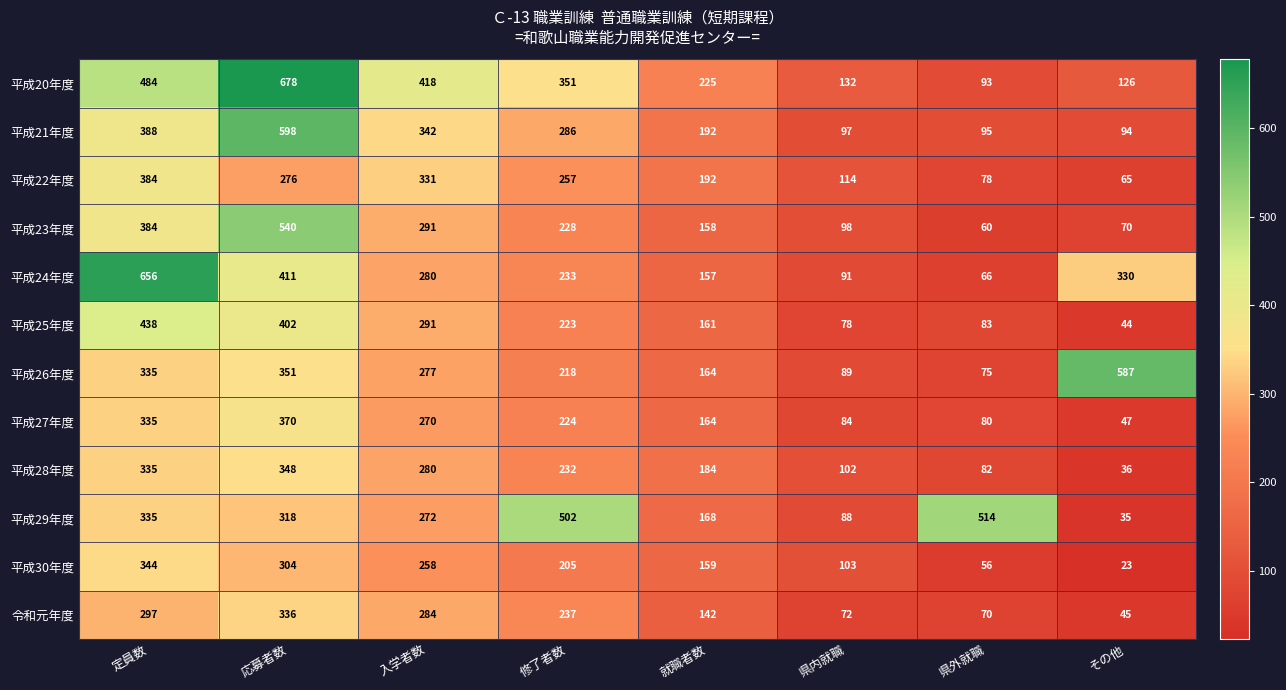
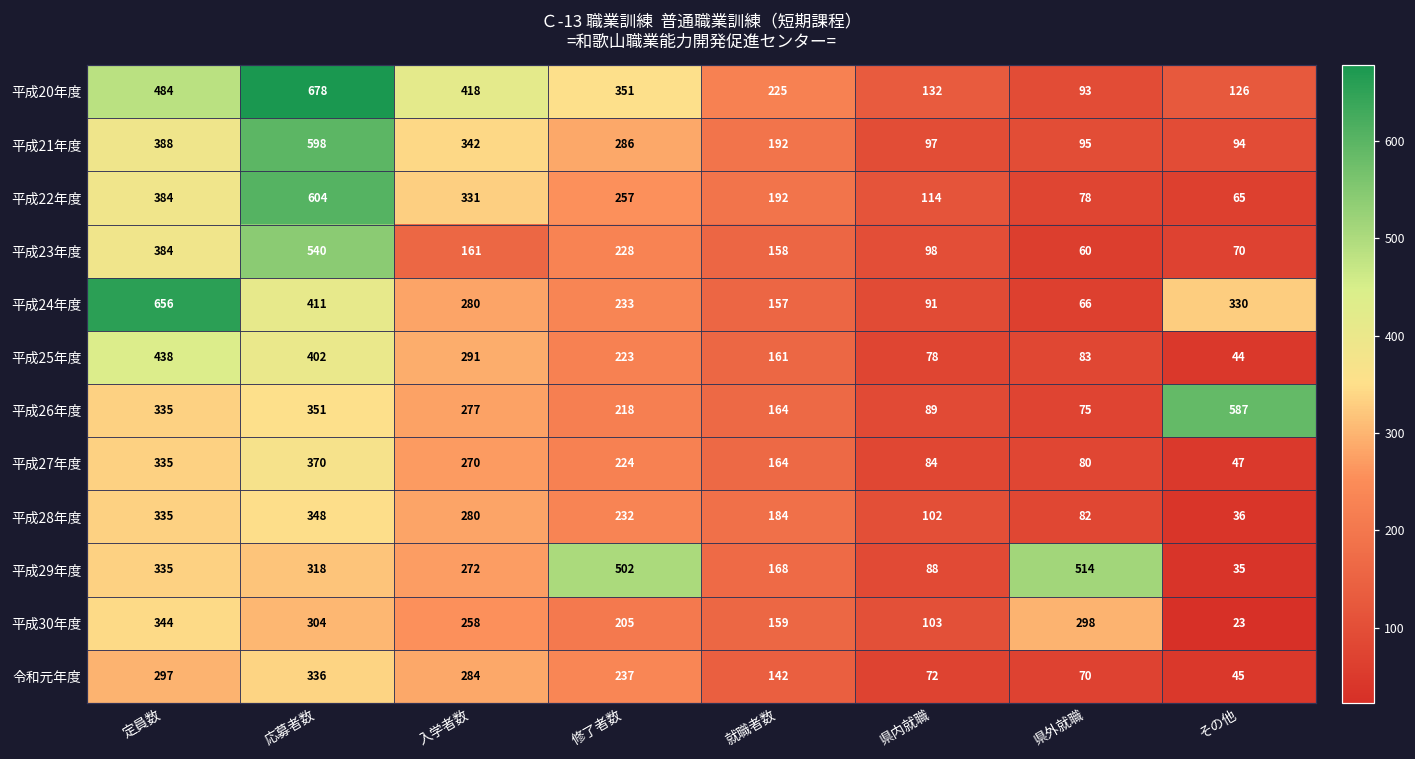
  {
    "平成20年度": {
      "定員数": 484,
      "応募者数": 678,
      "入学者数": 418,
      "修了者数": 351,
      "就職者数": 225,
      "県内就職": 132,
      "県外就職": 93,
      "その他": 126
    },
    "平成21年度": {
      "定員数": 388,
      "応募者数": 598,
      "入学者数": 342,
      "修了者数": 286,
      "就職者数": 192,
      "県内就職": 97,
      "県外就職": 95,
      "その他": 94
    },
    "平成22年度": {
      "定員数": 384,
-     "応募者数": 276,
+     "応募者数": 604,
      "入学者数": 331,
      "修了者数": 257,
      "就職者数": 192,
      "県内就職": 114,
      "県外就職": 78,
      "その他": 65
    },
    "平成23年度": {
      "定員数": 384,
      "応募者数": 540,
-     "入学者数": 291,
+     "入学者数": 161,
      "修了者数": 228,
      "就職者数": 158,
      "県内就職": 98,
      "県外就職": 60,
      "その他": 70
    },
    "平成24年度": {
      "定員数": 656,
      "応募者数": 411,
      "入学者数": 280,
      "修了者数": 233,
      "就職者数": 157,
      "県内就職": 91,
      "県外就職": 66,
      "その他": 330
    },
    "平成25年度": {
      "定員数": 438,
      "応募者数": 402,
      "入学者数": 291,
      "修了者数": 223,
      "就職者数": 161,
      "県内就職": 78,
      "県外就職": 83,
      "その他": 44
    },
    "平成26年度": {
      "定員数": 335,
      "応募者数": 351,
      "入学者数": 277,
      "修了者数": 218,
      "就職者数": 164,
      "県内就職": 89,
      "県外就職": 75,
      "その他": 587
    },
    "平成27年度": {
      "定員数": 335,
      "応募者数": 370,
      "入学者数": 270,
      "修了者数": 224,
      "就職者数": 164,
      "県内就職": 84,
      "県外就職": 80,
      "その他": 47
    },
    "平成28年度": {
      "定員数": 335,
      "応募者数": 348,
      "入学者数": 280,
      "修了者数": 232,
      "就職者数": 184,
      "県内就職": 102,
      "県外就職": 82,
      "その他": 36
    },
    "平成29年度": {
      "定員数": 335,
      "応募者数": 318,
      "入学者数": 272,
      "修了者数": 502,
      "就職者数": 168,
      "県内就職": 88,
      "県外就職": 514,
      "その他": 35
    },
    "平成30年度": {
      "定員数": 344,
      "応募者数": 304,
      "入学者数": 258,
      "修了者数": 205,
      "就職者数": 159,
      "県内就職": 103,
-     "県外就職": 56,
+     "県外就職": 298,
      "その他": 23
    },
    "令和元年度": {
      "定員数": 297,
      "応募者数": 336,
      "入学者数": 284,
      "修了者数": 237,
      "就職者数": 142,
      "県内就職": 72,
      "県外就職": 70,
      "その他": 45
    }
  }
